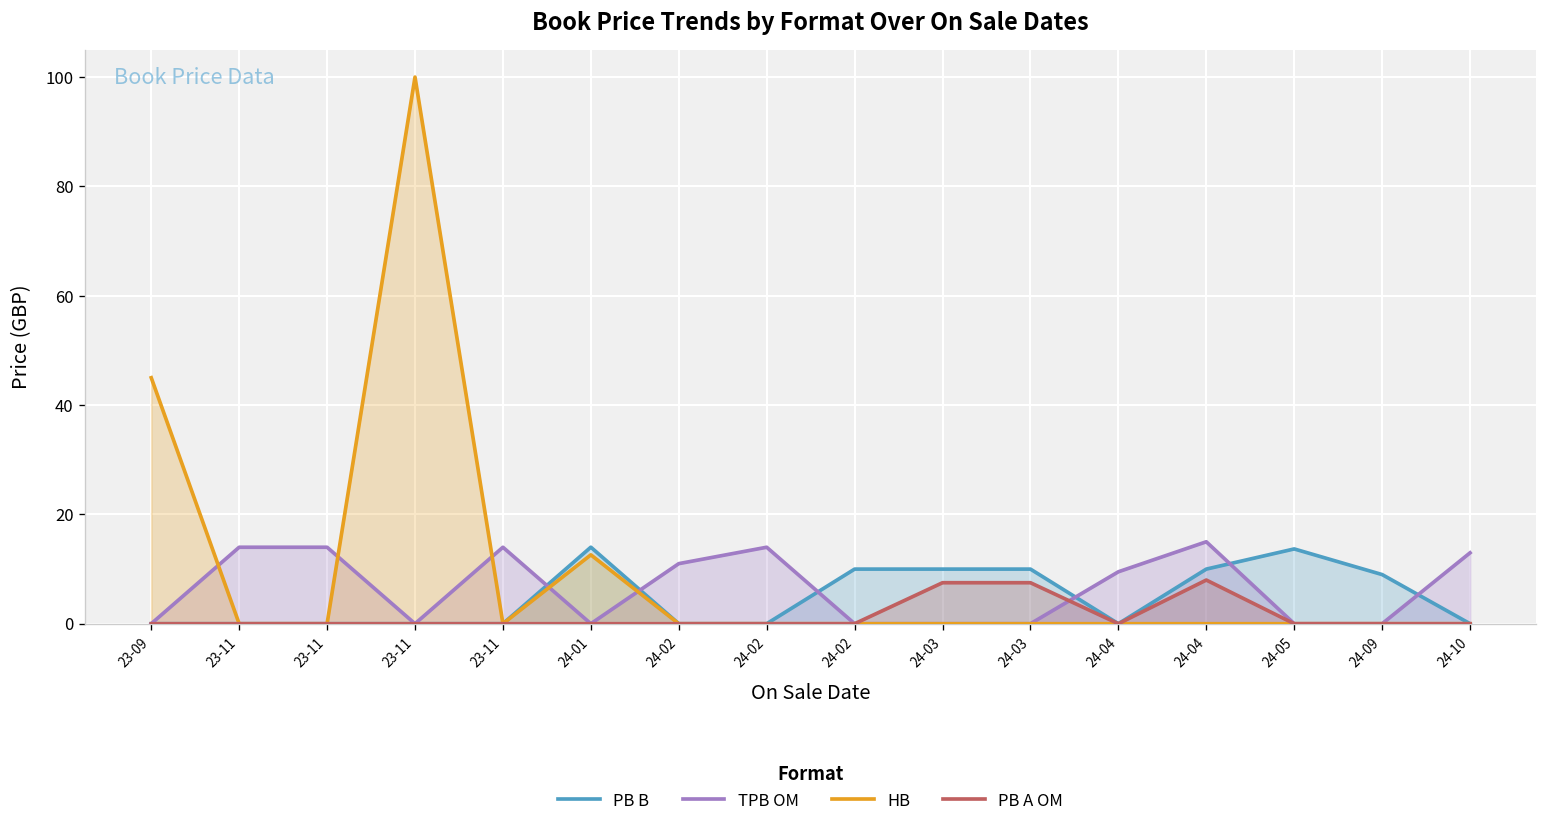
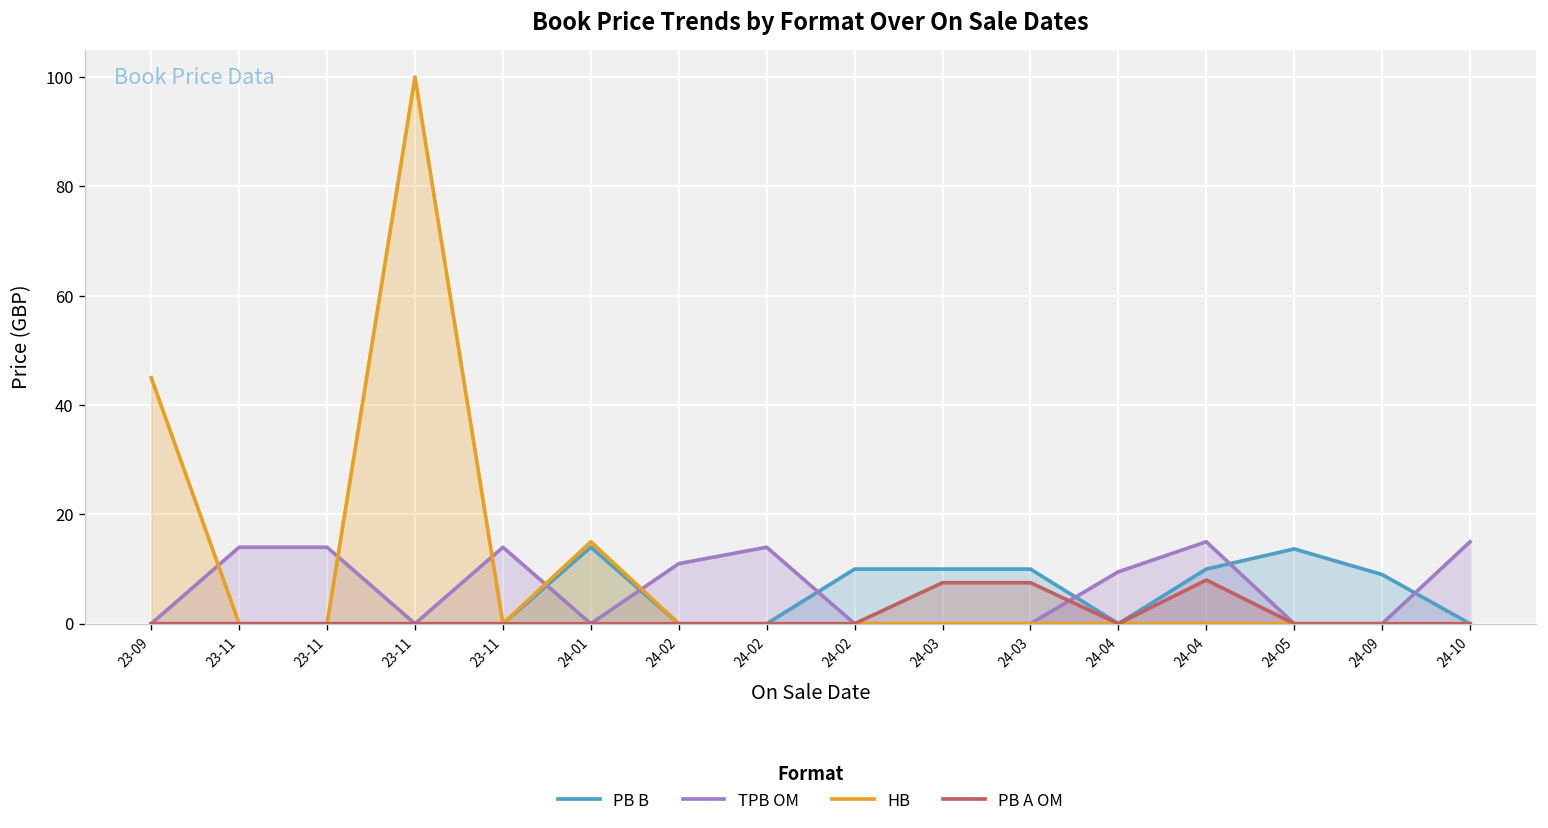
  {
    "PB B": {
      "24-01": 14,
      "24-05": 14,
      "24-09": 9
    },
    "TPB OM": {
-     "24-10": 13
+     "24-10": 15
    },
    "HB": {
      "23-09": 45,
-     "24-01": 13
+     "24-01": 15
    }
  }
